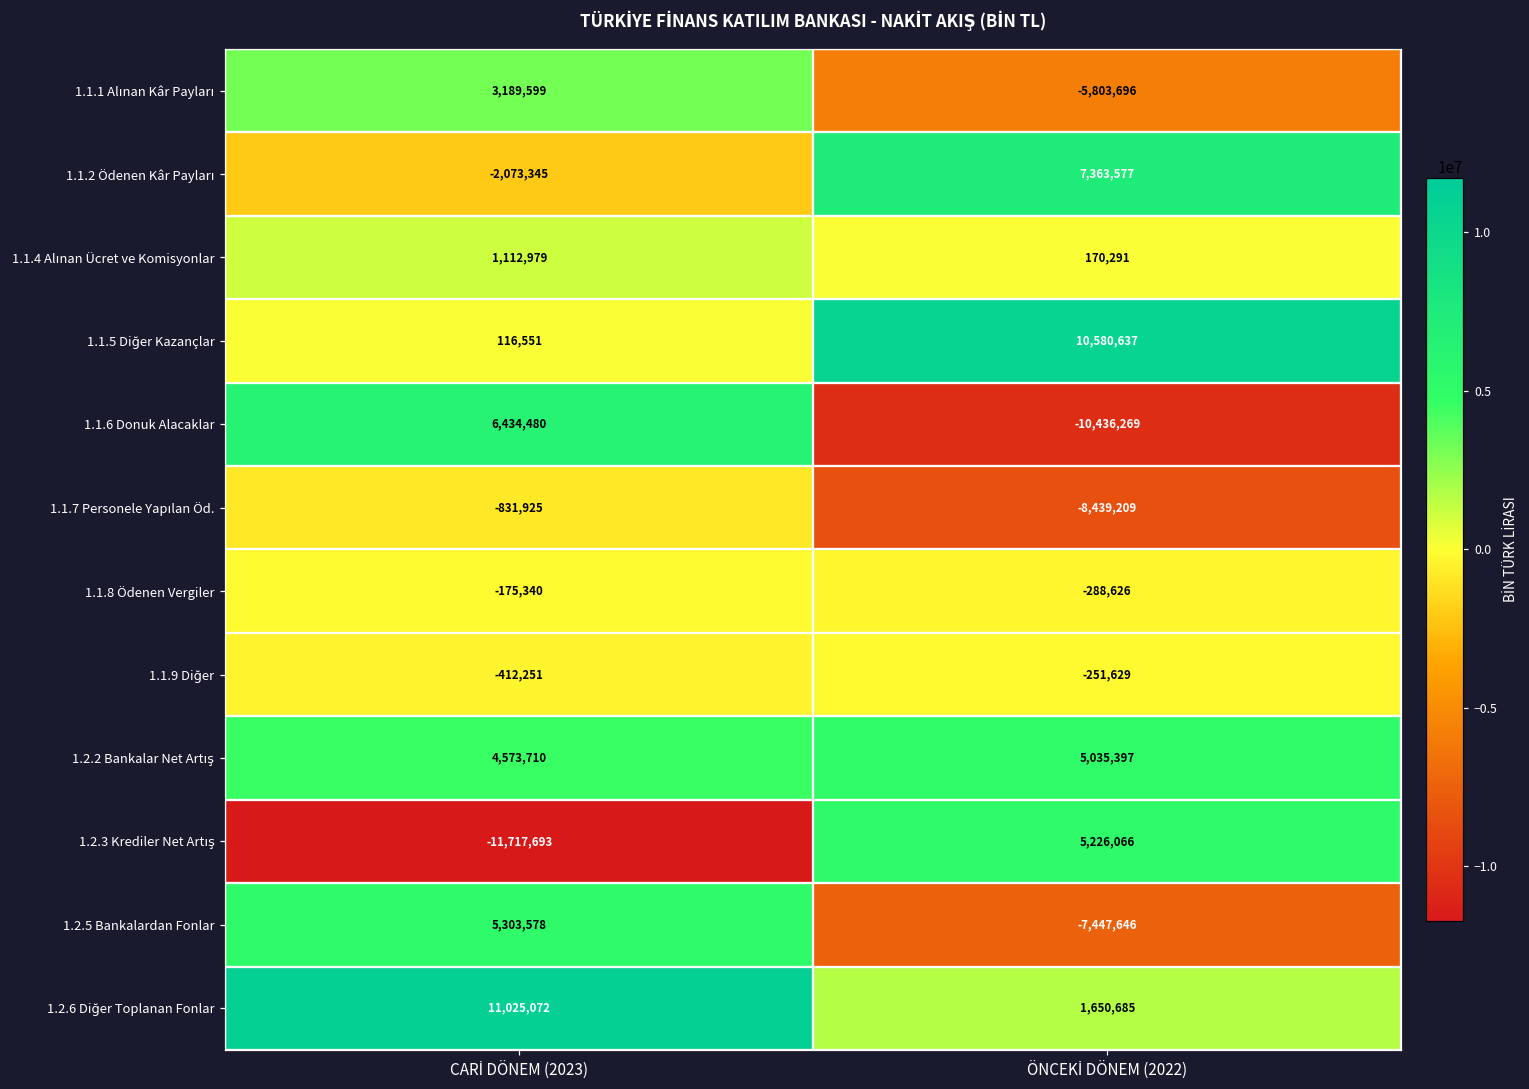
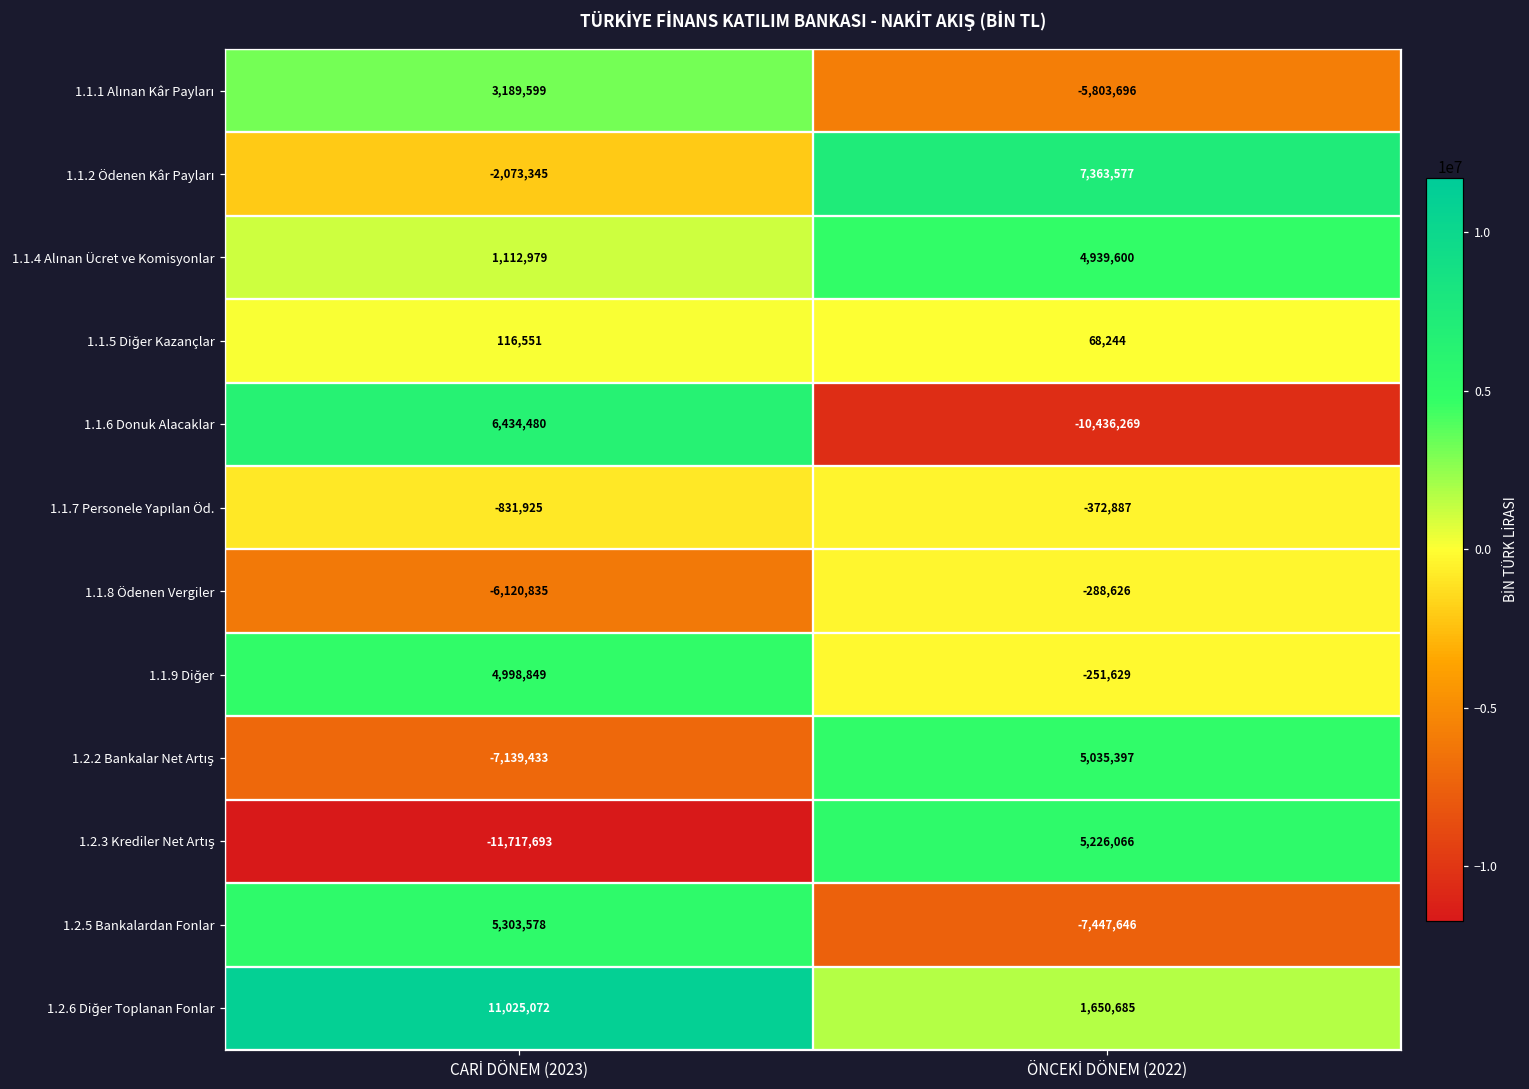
  {
    "1.1.1 Alınan Kâr Payları": {
      "CARİ DÖNEM (2023)": "3,189,599",
      "ÖNCEKİ DÖNEM (2022)": "-5,803,696"
    },
    "1.1.2 Ödenen Kâr Payları": {
      "CARİ DÖNEM (2023)": "-2,073,345",
      "ÖNCEKİ DÖNEM (2022)": "7,363,577"
    },
    "1.1.4 Alınan Ücret ve Komisyonlar": {
      "CARİ DÖNEM (2023)": "1,112,979",
-     "ÖNCEKİ DÖNEM (2022)": "170,291"
+     "ÖNCEKİ DÖNEM (2022)": "4,939,600"
    },
    "1.1.5 Diğer Kazançlar": {
      "CARİ DÖNEM (2023)": "116,551",
-     "ÖNCEKİ DÖNEM (2022)": "10,580,637"
+     "ÖNCEKİ DÖNEM (2022)": "68,244"
    },
    "1.1.6 Donuk Alacaklar": {
      "CARİ DÖNEM (2023)": "6,434,480",
      "ÖNCEKİ DÖNEM (2022)": "-10,436,269"
    },
    "1.1.7 Personele Yapılan Öd.": {
      "CARİ DÖNEM (2023)": "-831,925",
-     "ÖNCEKİ DÖNEM (2022)": "-8,439,209"
+     "ÖNCEKİ DÖNEM (2022)": "-372,887"
    },
    "1.1.8 Ödenen Vergiler": {
-     "CARİ DÖNEM (2023)": "-175,340",
+     "CARİ DÖNEM (2023)": "-6,120,835",
      "ÖNCEKİ DÖNEM (2022)": "-288,626"
    },
    "1.1.9 Diğer": {
-     "CARİ DÖNEM (2023)": "-412,251",
+     "CARİ DÖNEM (2023)": "4,998,849",
      "ÖNCEKİ DÖNEM (2022)": "-251,629"
    },
    "1.2.2 Bankalar Net Artış": {
-     "CARİ DÖNEM (2023)": "4,573,710",
+     "CARİ DÖNEM (2023)": "-7,139,433",
      "ÖNCEKİ DÖNEM (2022)": "5,035,397"
    },
    "1.2.3 Krediler Net Artış": {
      "CARİ DÖNEM (2023)": "-11,717,693",
      "ÖNCEKİ DÖNEM (2022)": "5,226,066"
    },
    "1.2.5 Bankalardan Fonlar": {
      "CARİ DÖNEM (2023)": "5,303,578",
      "ÖNCEKİ DÖNEM (2022)": "-7,447,646"
    },
    "1.2.6 Diğer Toplanan Fonlar": {
      "CARİ DÖNEM (2023)": "11,025,072",
      "ÖNCEKİ DÖNEM (2022)": "1,650,685"
    }
  }
